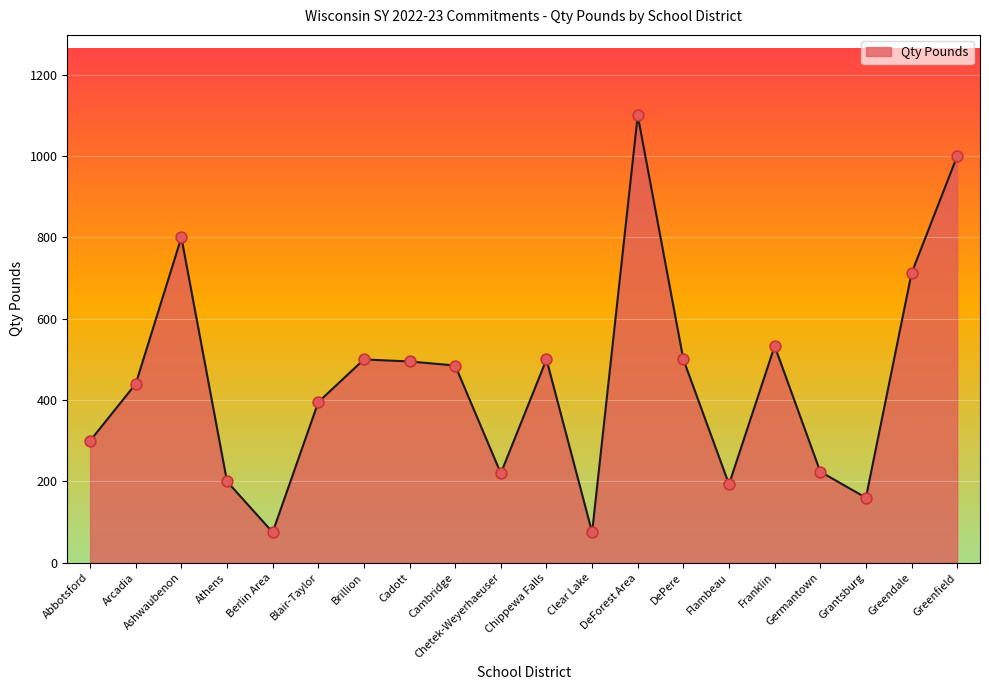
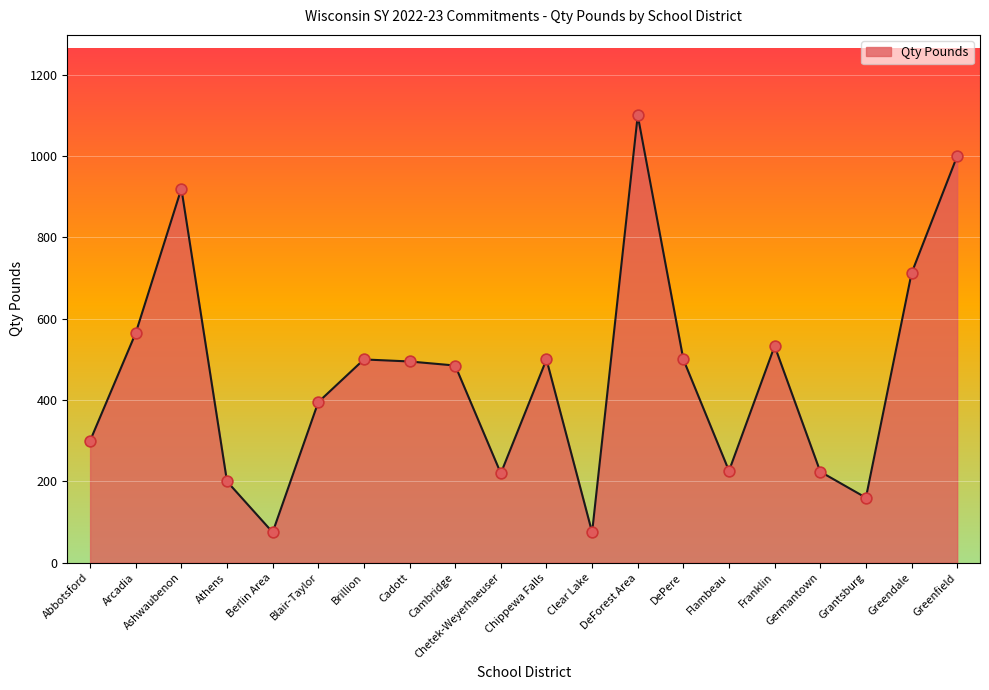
  {
    "Abbotsford": 300,
-   "Arcadia": 440,
-   "Ashwaubenon": 800,
+   "Arcadia": 570,
+   "Ashwaubenon": 920,
    "Athens": 200,
    "Berlin Area": 80,
    "Blair-Taylor": 400,
    "Brillion": 500,
    "Cadott": 500,
    "Cambridge": 490,
    "Chetek-Weyerhaeuser": 220,
    "Chippewa Falls": 500,
    "Clear Lake": 80,
    "DeForest Area": 1100,
    "DePere": 500,
-   "Flambeau": 190,
+   "Flambeau": 230,
    "Franklin": 530,
    "Germantown": 220,
    "Grantsburg": 160,
    "Greendale": 710,
    "Greenfield": 1000
  }
